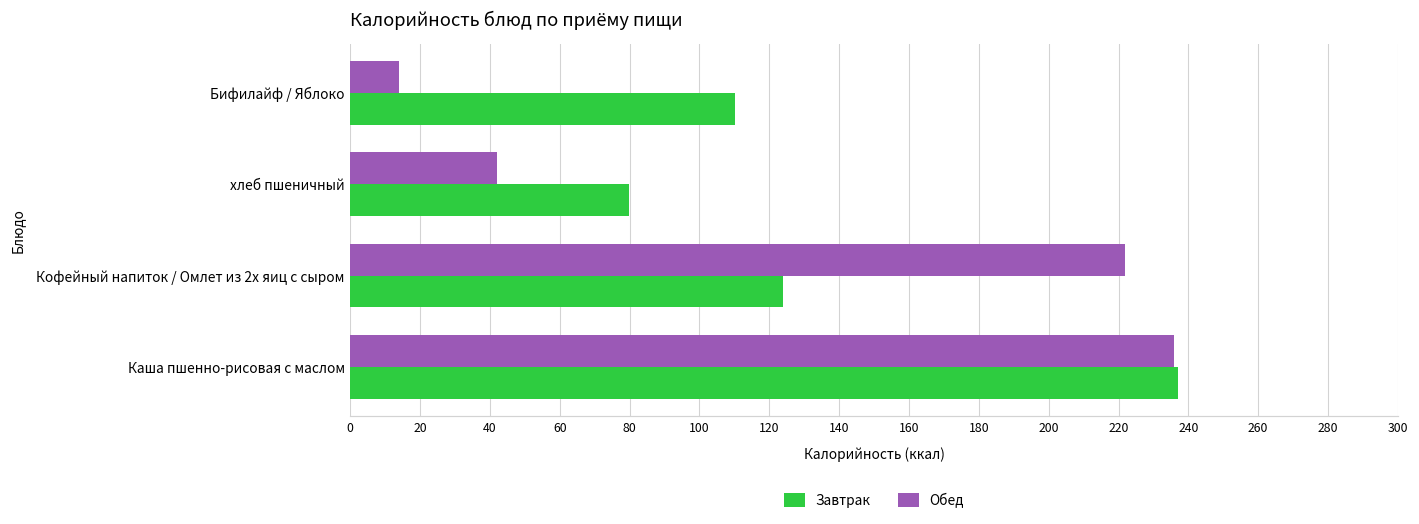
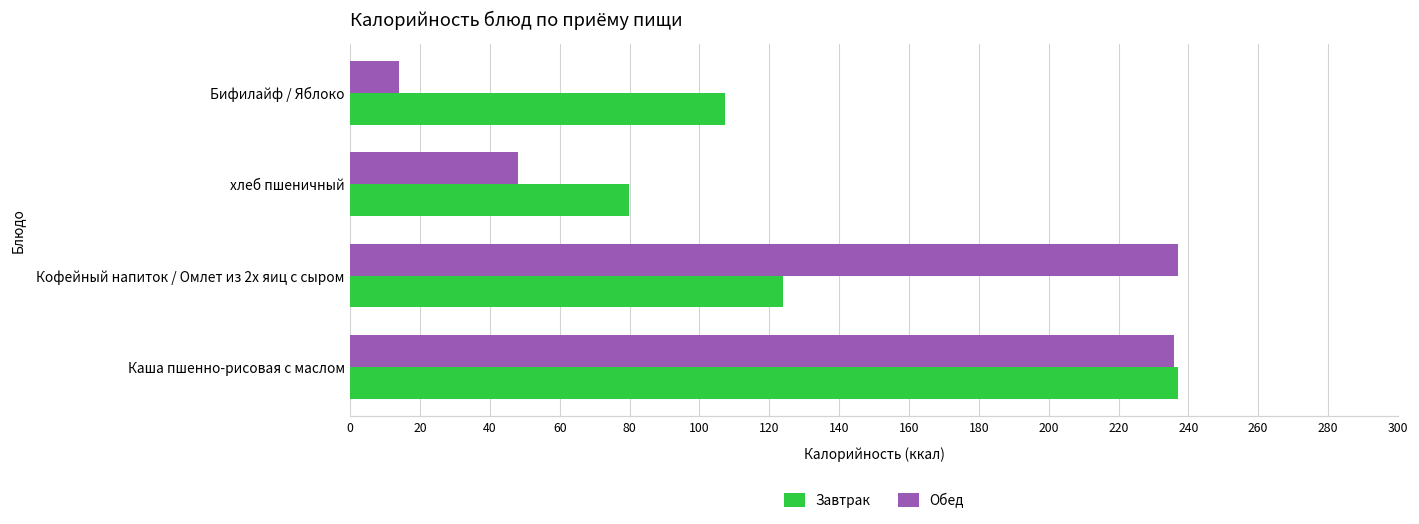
  {
    "Завтрак": {
-     "Бифилайф / Яблоко": 110,
+     "Бифилайф / Яблоко": 107,
      "хлеб пшеничный": 80,
      "Кофейный напиток / Омлет из 2х яиц с сыром": 124,
      "Каша пшенно-рисовая с маслом": 237
    },
    "Обед": {
      "Бифилайф / Яблоко": 14,
-     "хлеб пшеничный": 42,
-     "Кофейный напиток / Омлет из 2х яиц с сыром": 222,
+     "хлеб пшеничный": 48,
+     "Кофейный напиток / Омлет из 2х яиц с сыром": 237,
      "Каша пшенно-рисовая с маслом": 236
    }
  }
